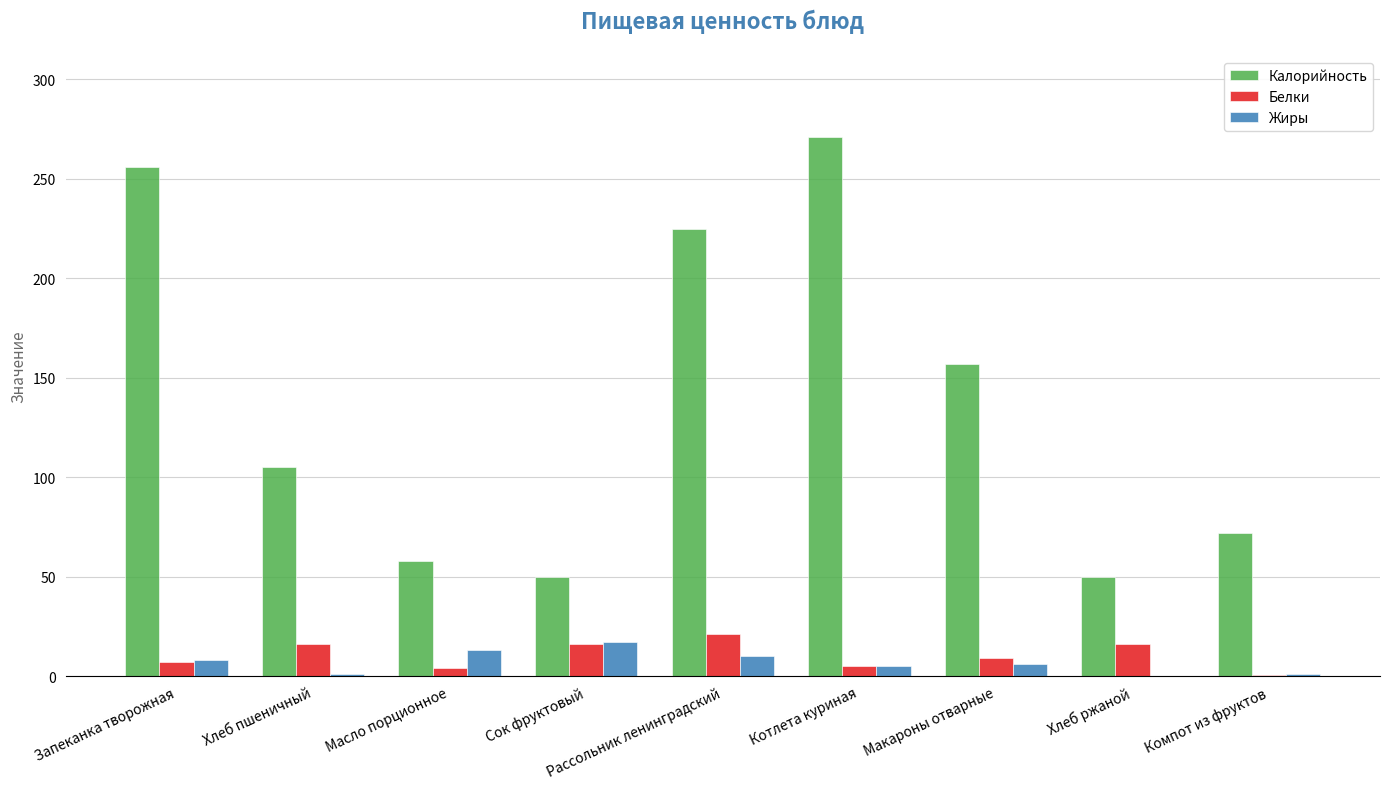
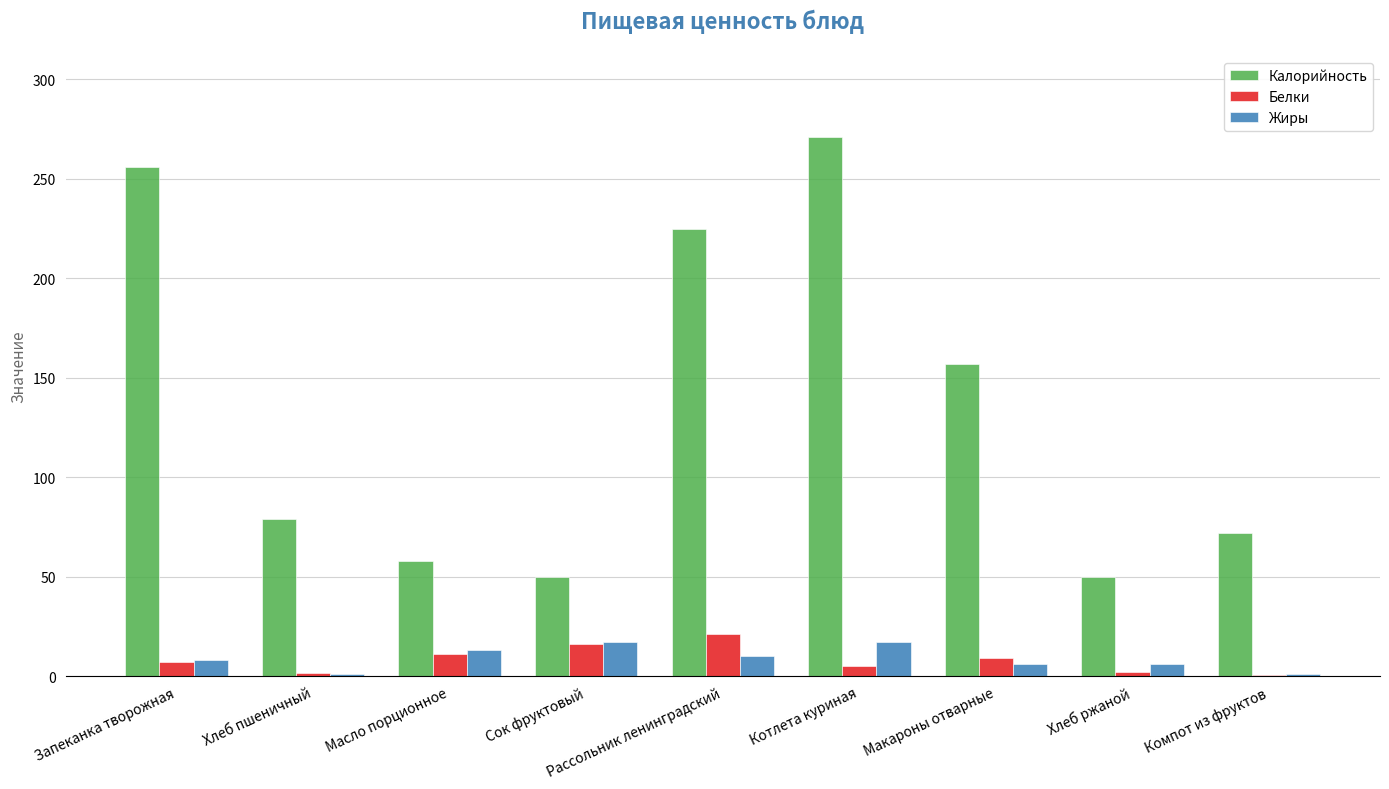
  {
    "Калорийность": {
      "Запеканка творожная": 256,
-     "Хлеб пшеничный": 105,
+     "Хлеб пшеничный": 79,
      "Масло порционное": 58,
      "Сок фруктовый": 50,
      "Рассольник ленинградский": 225,
      "Котлета куриная": 271,
      "Макароны отварные": 157,
      "Хлеб ржаной": 50,
      "Компот из фруктов": 72
    },
    "Белки": {
      "Запеканка творожная": 7,
-     "Хлеб пшеничный": 16,
-     "Масло порционное": 4,
+     "Хлеб пшеничный": 2,
+     "Масло порционное": 11,
      "Сок фруктовый": 16,
      "Рассольник ленинградский": 21,
      "Котлета куриная": 5,
      "Макароны отварные": 9,
-     "Хлеб ржаной": 16
+     "Хлеб ржаной": 2
    },
    "Жиры": {
      "Запеканка творожная": 8,
      "Масло порционное": 13,
      "Сок фруктовый": 17,
      "Рассольник ленинградский": 10,
-     "Котлета куриная": 5,
+     "Котлета куриная": 17,
      "Макароны отварные": 6,
-     "Хлеб ржаной": 0
+     "Хлеб ржаной": 6
    }
  }
